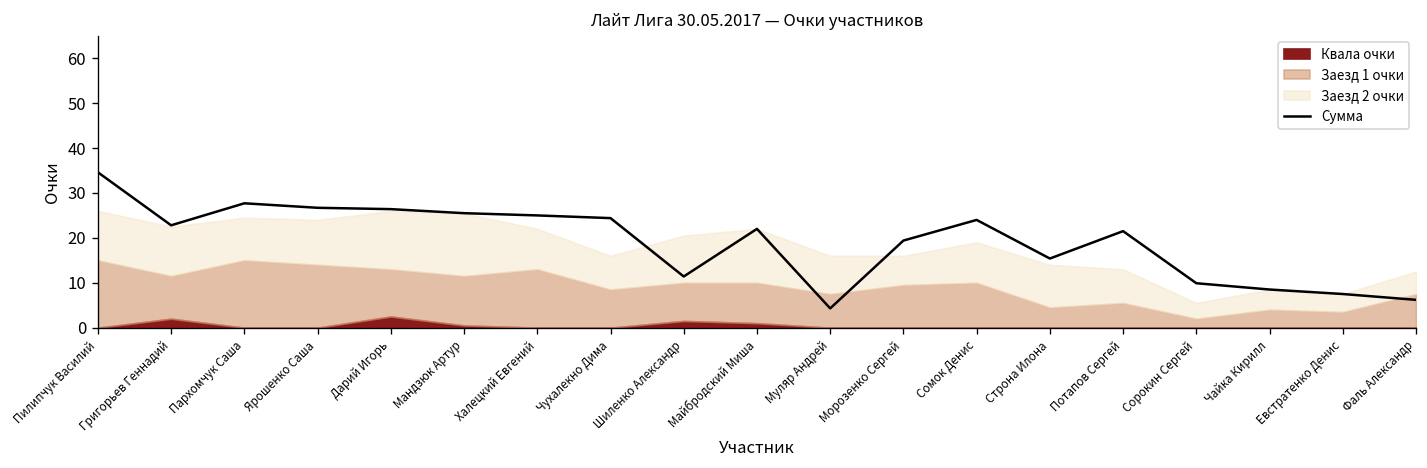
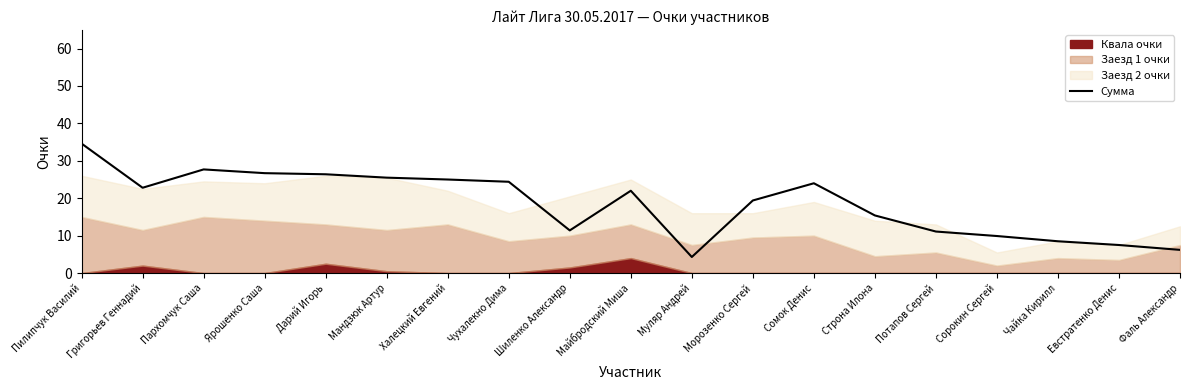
  {
    "Сумма": {
      "Пилипчук Василий": 35,
      "Пархомчук Саша": 28,
      "Ярошенко Саша": 27,
      "Халецкий Евгений": 25,
      "Чухалекно Дима": 24,
      "Шиленко Александр": 11,
      "Муляр Андрей": 4,
      "Морозенко Сергей": 19,
      "Сомок Денис": 24,
      "Строна Илона": 15,
-     "Потапов Сергей": 22,
+     "Потапов Сергей": 11,
      "Сорокин Сергей": 10,
      "Фаль Александр": 6
    },
    "Квала очки": {
      "Пилипчук Василий": 0,
      "Григорьев Геннадий": 2,
      "Пархомчук Саша": 0,
      "Ярошенко Саша": 0,
      "Дарий Игорь": 3,
      "Халецкий Евгений": 0,
      "Чухалекно Дима": 0,
      "Шиленко Александр": 2,
-     "Майбродский Миша": 1,
+     "Майбродский Миша": 4,
      "Муляр Андрей": 0,
      "Морозенко Сергей": 0,
      "Сомок Денис": 0,
      "Строна Илона": 0,
      "Потапов Сергей": 0,
      "Сорокин Сергей": 0,
      "Чайка Кирилл": 0,
      "Евстратенко Денис": 0,
      "Фаль Александр": 0
    },
    "Заезд 1 очки": {
      "Пилипчук Василий": 15,
      "Григорьев Геннадий": 10,
      "Пархомчук Саша": 15,
      "Ярошенко Саша": 14,
      "Дарий Игорь": 11,
      "Мандзюк Артур": 11,
      "Халецкий Евгений": 13,
      "Чухалекно Дима": 9,
      "Шиленко Александр": 9,
      "Майбродский Миша": 9,
      "Муляр Андрей": 8,
      "Морозенко Сергей": 10,
      "Сомок Денис": 10,
      "Строна Илона": 5,
      "Потапов Сергей": 6,
      "Сорокин Сергей": 2,
      "Чайка Кирилл": 4,
      "Евстратенко Денис": 4,
      "Фаль Александр": 8
    },
    "Заезд 2 очки": {
      "Пилипчук Василий": 11,
      "Пархомчук Саша": 10,
      "Ярошенко Саша": 10,
      "Халецкий Евгений": 9,
      "Чухалекно Дима": 8,
      "Шиленко Александр": 11,
      "Муляр Андрей": 9,
      "Морозенко Сергей": 7,
      "Сомок Денис": 9,
      "Строна Илона": 10,
      "Потапов Сергей": 8,
      "Сорокин Сергей": 4,
      "Фаль Александр": 5
    }
  }
